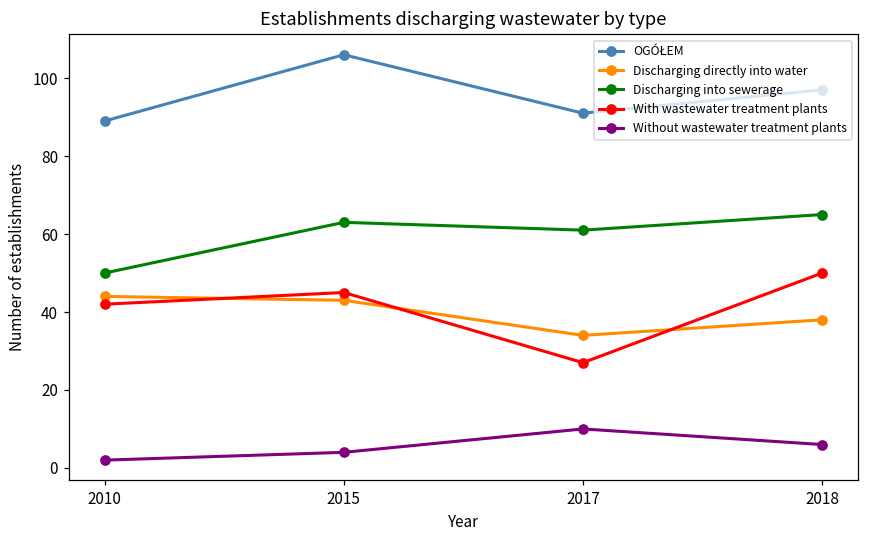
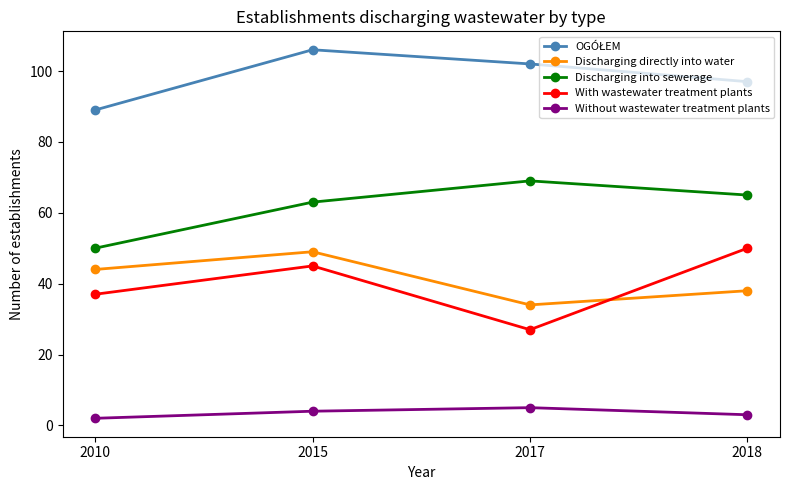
  {
    "OGÓŁEM": {
      "2010": 89,
      "2015": 106,
-     "2017": 91
+     "2017": 102
    },
    "Discharging directly into water": {
      "2010": 44,
-     "2015": 43,
+     "2015": 49,
      "2017": 34,
      "2018": 38
    },
    "Discharging into sewerage": {
      "2010": 50,
      "2015": 63,
-     "2017": 61,
+     "2017": 69,
      "2018": 65
    },
    "With wastewater treatment plants": {
-     "2010": 42,
+     "2010": 37,
      "2015": 45,
      "2017": 27,
      "2018": 50
    },
    "Without wastewater treatment plants": {
      "2010": 2,
      "2015": 4,
-     "2017": 10,
-     "2018": 6
+     "2017": 5,
+     "2018": 3
    }
  }
